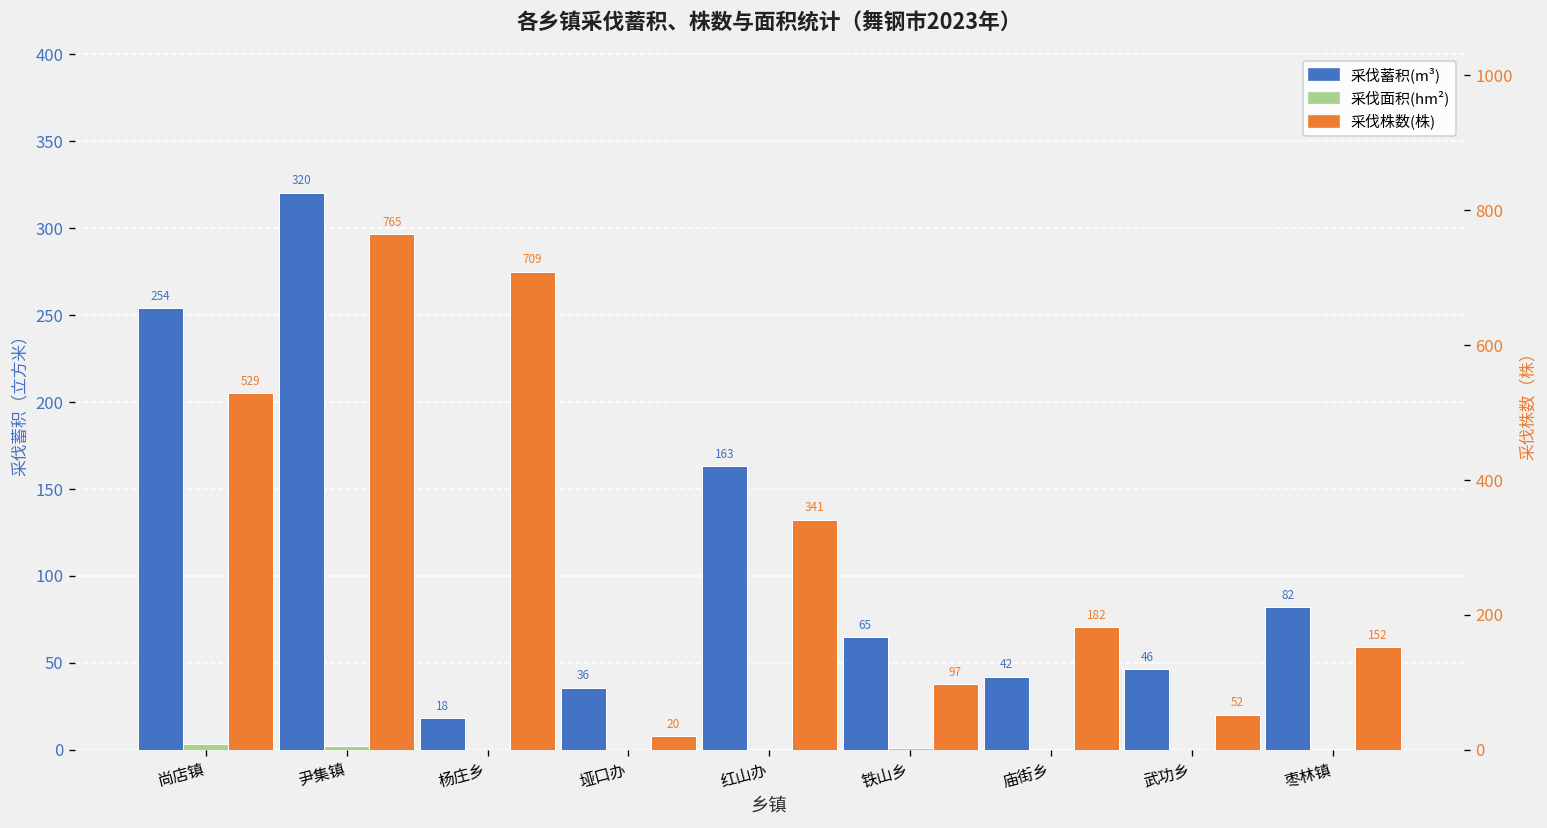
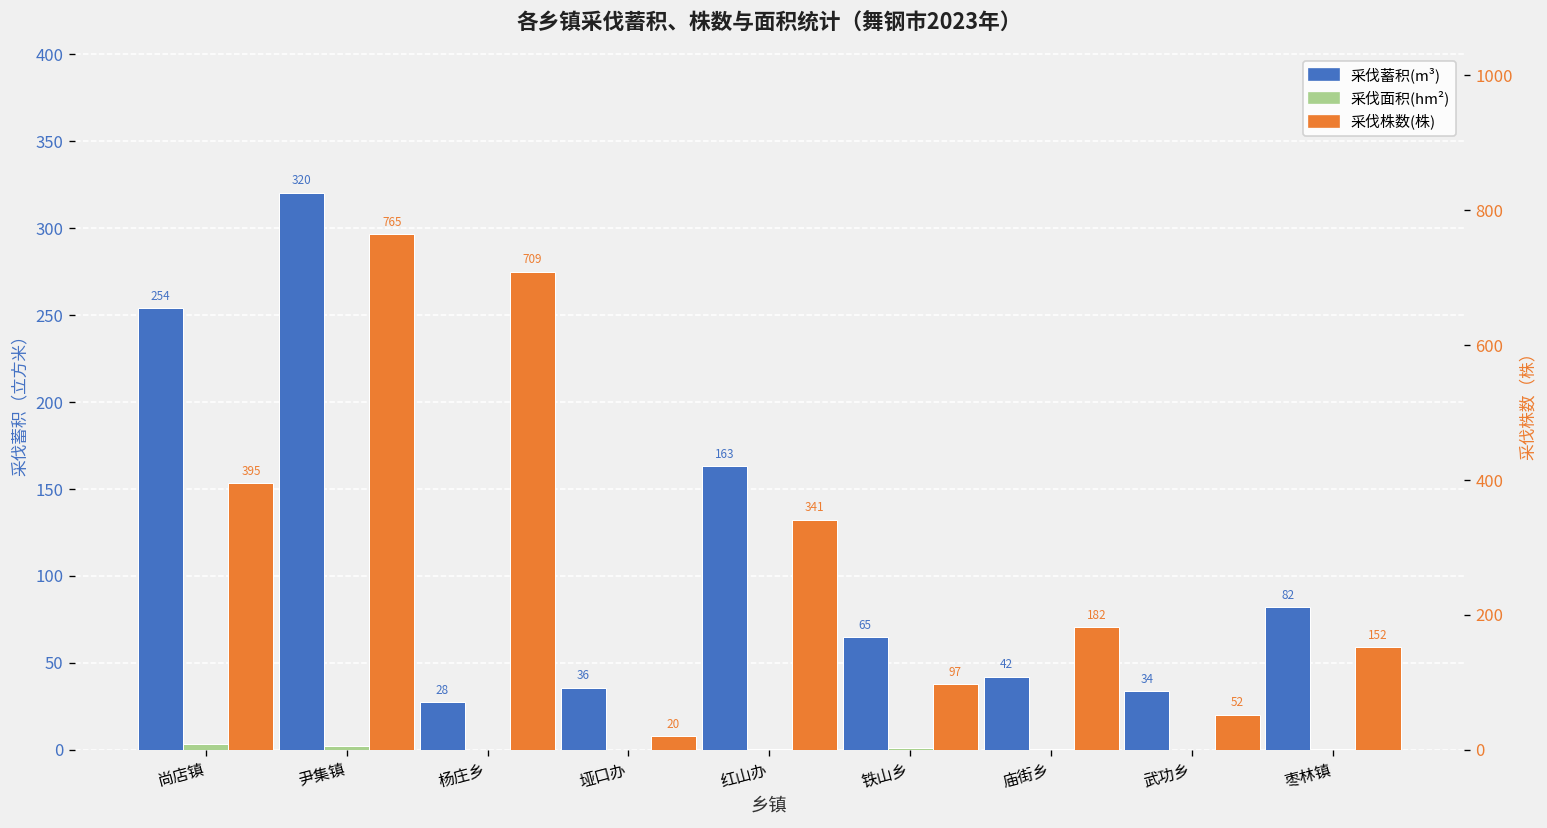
  {
    "采伐蓄积(m³)": {
      "尚店镇": 254,
      "尹集镇": 320,
-     "杨庄乡": 18,
+     "杨庄乡": 28,
      "垭口办": 36,
      "红山办": 163,
      "铁山乡": 65,
      "庙街乡": 42,
-     "武功乡": 46,
+     "武功乡": 34,
      "枣林镇": 82
    },
    "采伐株数(株)": {
-     "尚店镇": 529,
+     "尚店镇": 395,
      "尹集镇": 765,
      "杨庄乡": 709,
      "垭口办": 20,
      "红山办": 341,
      "铁山乡": 97,
      "庙街乡": 182,
      "武功乡": 52,
      "枣林镇": 152
    }
  }
